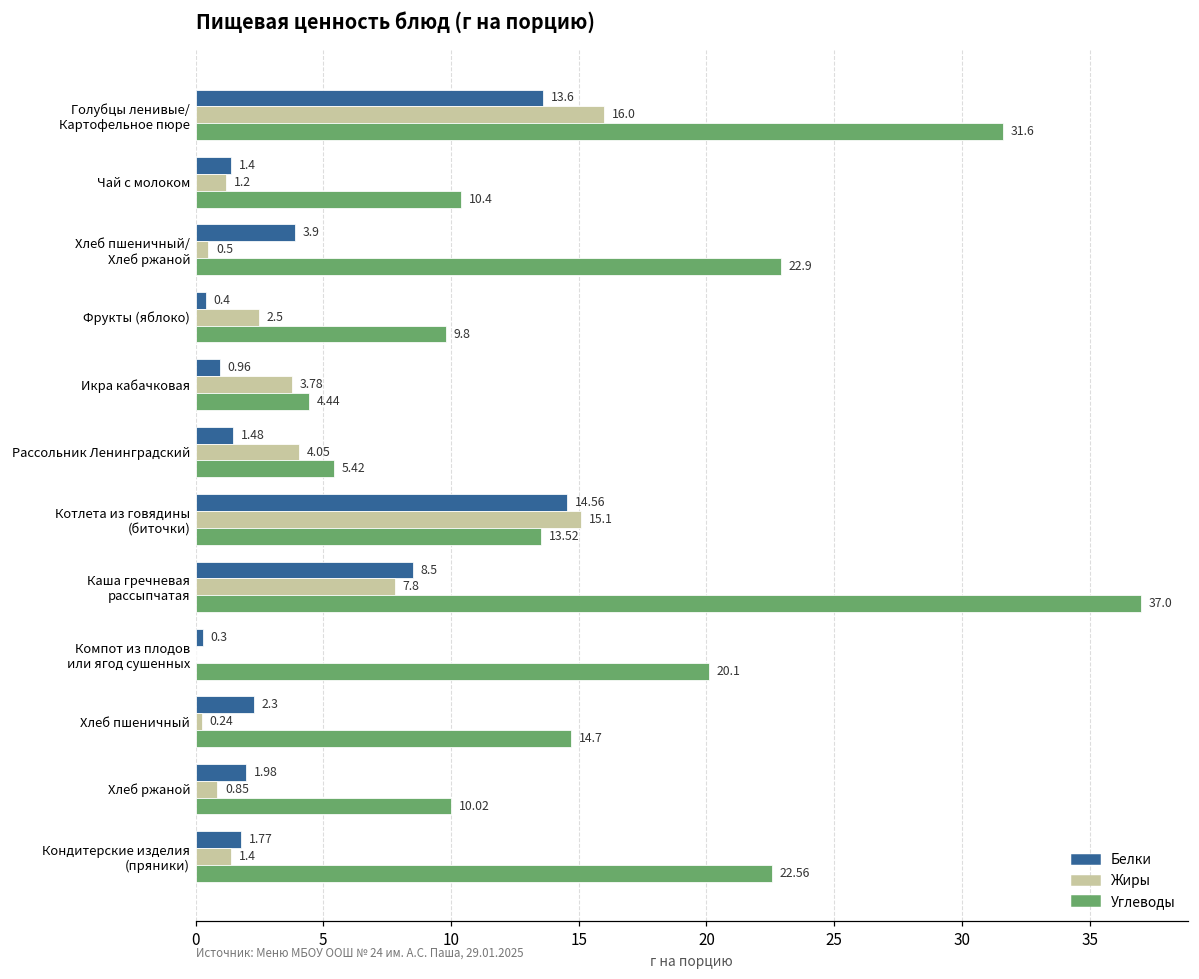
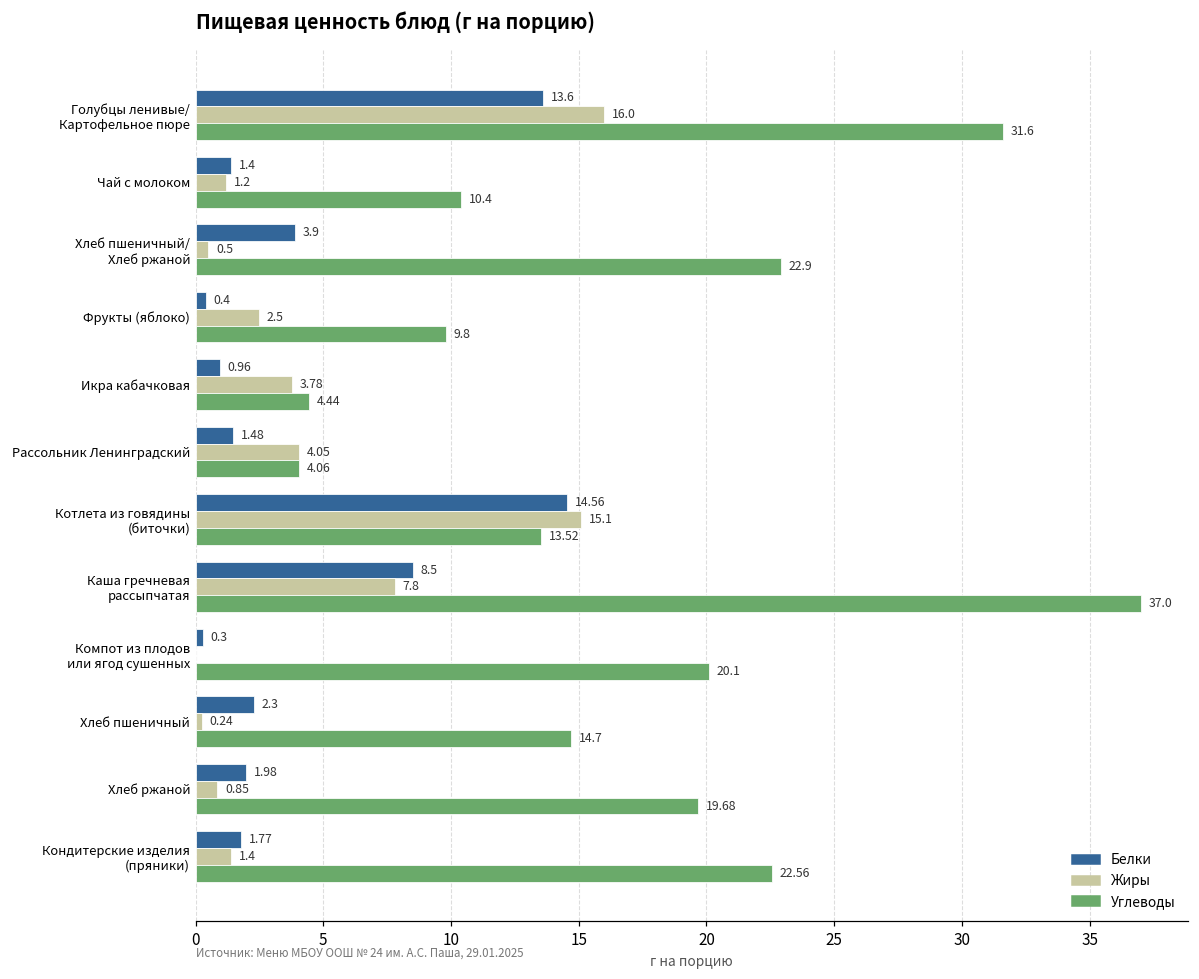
  {
    "Белки": {
      "Голубцы ленивые/ Картофельное пюре": 13.6,
      "Чай с молоком": 1.4,
      "Хлеб пшеничный/ Хлеб ржаной": 3.9,
      "Фрукты (яблоко)": 0.4,
      "Икра кабачковая": 0.96,
      "Рассольник Ленинградский": 1.48,
      "Котлета из говядины (биточки)": 14.56,
      "Каша гречневая рассыпчатая": 8.5,
      "Компот из плодов или ягод сушенных": 0.3,
      "Хлеб пшеничный": 2.3,
      "Хлеб ржаной": 1.98,
      "Кондитерские изделия (пряники)": 1.77
    },
    "Жиры": {
      "Голубцы ленивые/ Картофельное пюре": 16.0,
      "Чай с молоком": 1.2,
      "Хлеб пшеничный/ Хлеб ржаной": 0.5,
      "Фрукты (яблоко)": 2.5,
      "Икра кабачковая": 3.78,
      "Рассольник Ленинградский": 4.05,
      "Котлета из говядины (биточки)": 15.1,
      "Каша гречневая рассыпчатая": 7.8,
      "Хлеб пшеничный": 0.24,
      "Хлеб ржаной": 0.85,
      "Кондитерские изделия (пряники)": 1.4
    },
    "Углеводы": {
      "Голубцы ленивые/ Картофельное пюре": 31.6,
      "Чай с молоком": 10.4,
      "Хлеб пшеничный/ Хлеб ржаной": 22.9,
      "Фрукты (яблоко)": 9.8,
      "Икра кабачковая": 4.44,
-     "Рассольник Ленинградский": 5.42,
+     "Рассольник Ленинградский": 4.06,
      "Котлета из говядины (биточки)": 13.52,
      "Каша гречневая рассыпчатая": 37.0,
      "Компот из плодов или ягод сушенных": 20.1,
      "Хлеб пшеничный": 14.7,
-     "Хлеб ржаной": 10.02,
+     "Хлеб ржаной": 19.68,
      "Кондитерские изделия (пряники)": 22.56
    }
  }
